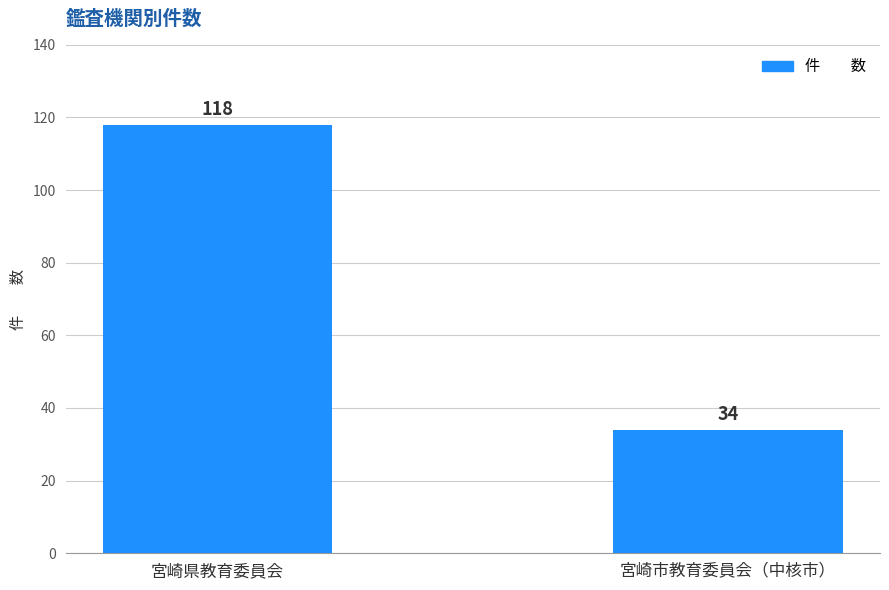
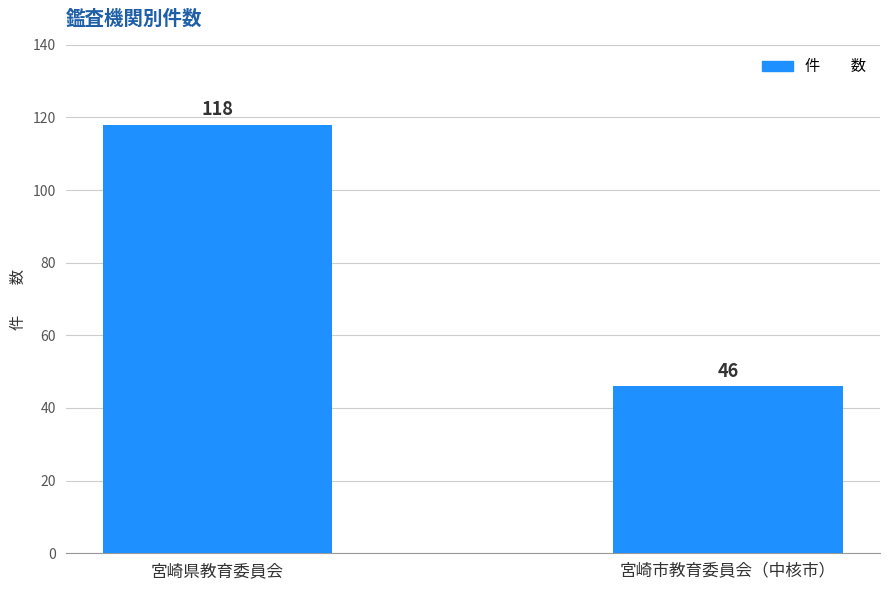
  {
    "宮崎県教育委員会": 118,
-   "宮崎市教育委員会（中核市）": 34
+   "宮崎市教育委員会（中核市）": 46
  }
